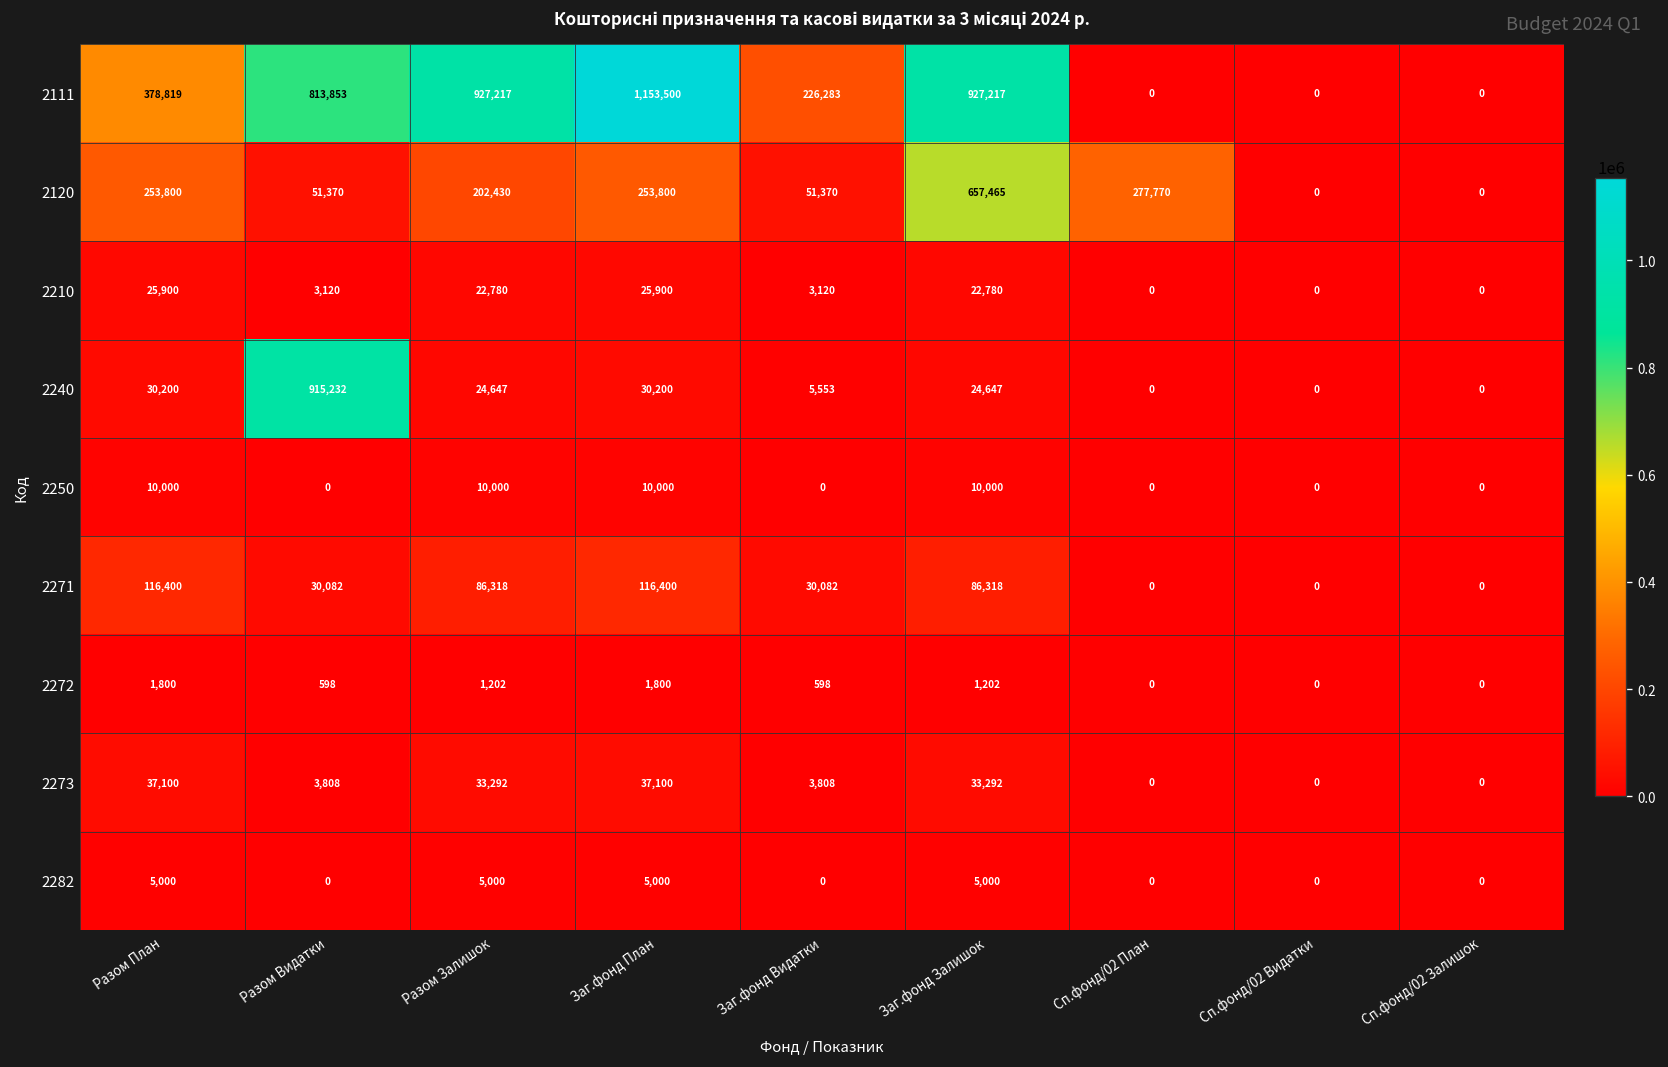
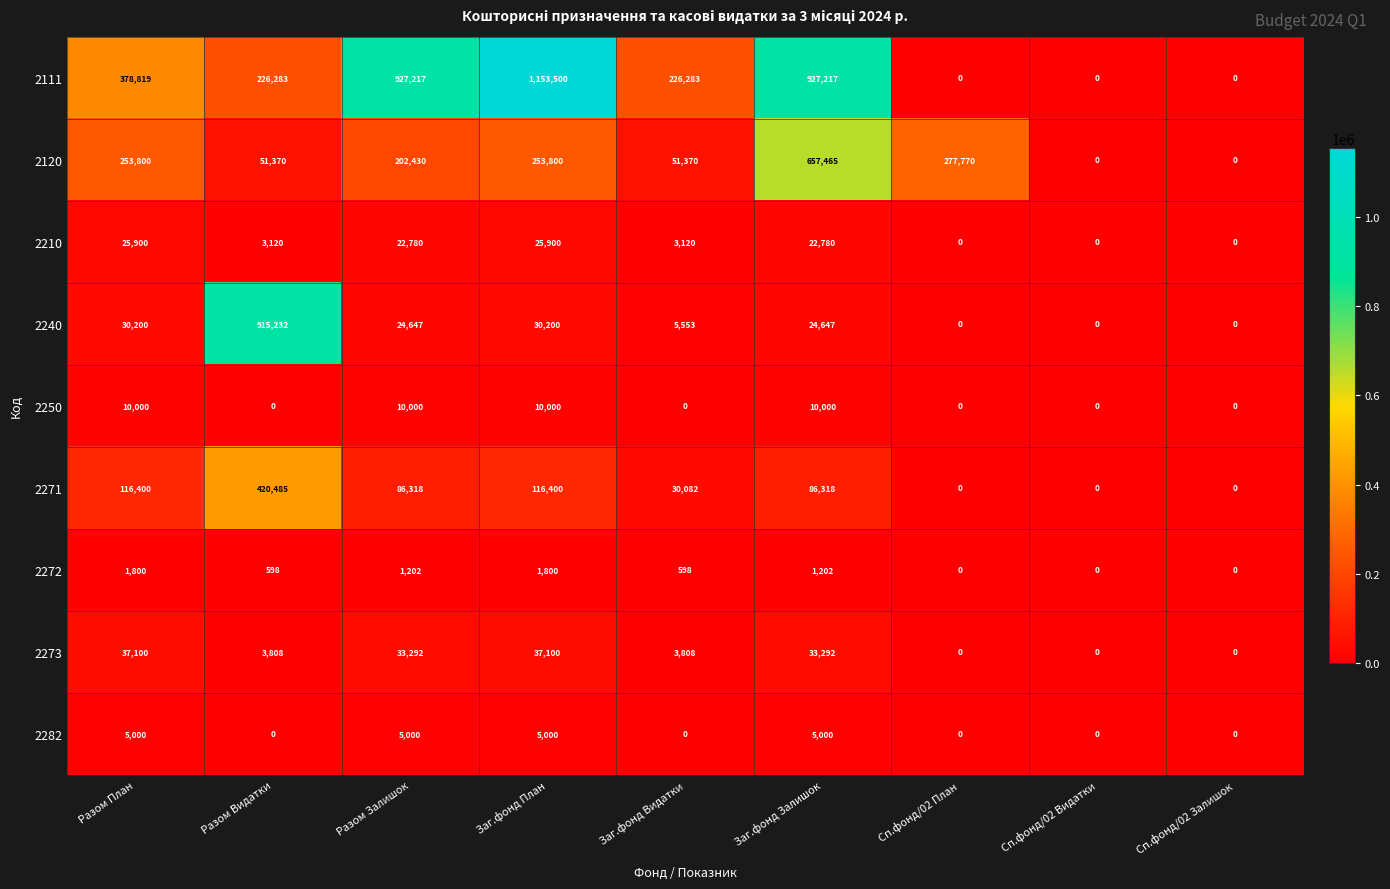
  {
    "2111": {
      "Разом План": "378,819",
-     "Разом Видатки": "813,853",
+     "Разом Видатки": "226,283",
      "Разом Залишок": "927,217",
      "Заг.фонд План": "1,153,500",
      "Заг.фонд Видатки": "226,283",
      "Заг.фонд Залишок": "927,217",
      "Сп.фонд/02 План": "0",
      "Сп.фонд/02 Видатки": "0",
      "Сп.фонд/02 Залишок": "0"
    },
    "2120": {
      "Разом План": "253,800",
      "Разом Видатки": "51,370",
      "Разом Залишок": "202,430",
      "Заг.фонд План": "253,800",
      "Заг.фонд Видатки": "51,370",
      "Заг.фонд Залишок": "657,465",
      "Сп.фонд/02 План": "277,770",
      "Сп.фонд/02 Видатки": "0",
      "Сп.фонд/02 Залишок": "0"
    },
    "2210": {
      "Разом План": "25,900",
      "Разом Видатки": "3,120",
      "Разом Залишок": "22,780",
      "Заг.фонд План": "25,900",
      "Заг.фонд Видатки": "3,120",
      "Заг.фонд Залишок": "22,780",
      "Сп.фонд/02 План": "0",
      "Сп.фонд/02 Видатки": "0",
      "Сп.фонд/02 Залишок": "0"
    },
    "2240": {
      "Разом План": "30,200",
      "Разом Видатки": "915,232",
      "Разом Залишок": "24,647",
      "Заг.фонд План": "30,200",
      "Заг.фонд Видатки": "5,553",
      "Заг.фонд Залишок": "24,647",
      "Сп.фонд/02 План": "0",
      "Сп.фонд/02 Видатки": "0",
      "Сп.фонд/02 Залишок": "0"
    },
    "2250": {
      "Разом План": "10,000",
      "Разом Видатки": "0",
      "Разом Залишок": "10,000",
      "Заг.фонд План": "10,000",
      "Заг.фонд Видатки": "0",
      "Заг.фонд Залишок": "10,000",
      "Сп.фонд/02 План": "0",
      "Сп.фонд/02 Видатки": "0",
      "Сп.фонд/02 Залишок": "0"
    },
    "2271": {
      "Разом План": "116,400",
-     "Разом Видатки": "30,082",
+     "Разом Видатки": "420,485",
      "Разом Залишок": "86,318",
      "Заг.фонд План": "116,400",
      "Заг.фонд Видатки": "30,082",
      "Заг.фонд Залишок": "86,318",
      "Сп.фонд/02 План": "0",
      "Сп.фонд/02 Видатки": "0",
      "Сп.фонд/02 Залишок": "0"
    },
    "2272": {
      "Разом План": "1,800",
      "Разом Видатки": "598",
      "Разом Залишок": "1,202",
      "Заг.фонд План": "1,800",
      "Заг.фонд Видатки": "598",
      "Заг.фонд Залишок": "1,202",
      "Сп.фонд/02 План": "0",
      "Сп.фонд/02 Видатки": "0",
      "Сп.фонд/02 Залишок": "0"
    },
    "2273": {
      "Разом План": "37,100",
      "Разом Видатки": "3,808",
      "Разом Залишок": "33,292",
      "Заг.фонд План": "37,100",
      "Заг.фонд Видатки": "3,808",
      "Заг.фонд Залишок": "33,292",
      "Сп.фонд/02 План": "0",
      "Сп.фонд/02 Видатки": "0",
      "Сп.фонд/02 Залишок": "0"
    },
    "2282": {
      "Разом План": "5,000",
      "Разом Видатки": "0",
      "Разом Залишок": "5,000",
      "Заг.фонд План": "5,000",
      "Заг.фонд Видатки": "0",
      "Заг.фонд Залишок": "5,000",
      "Сп.фонд/02 План": "0",
      "Сп.фонд/02 Видатки": "0",
      "Сп.фонд/02 Залишок": "0"
    }
  }
